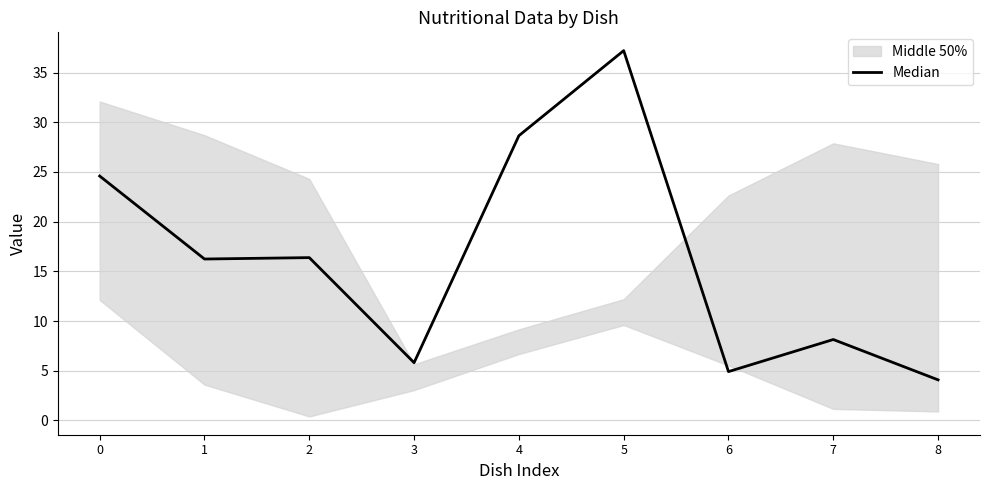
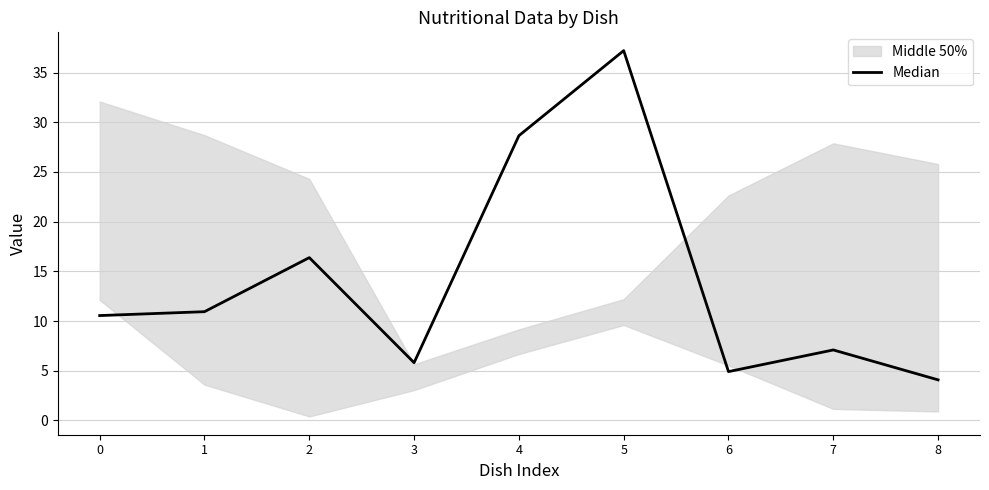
  {
    "Median": {
-     "0": 25,
-     "1": 16,
+     "0": 11,
+     "1": 11,
      "2": 16,
      "4": 29,
      "5": 37,
      "6": 5,
-     "7": 8,
+     "7": 7,
      "8": 4
    }
  }
